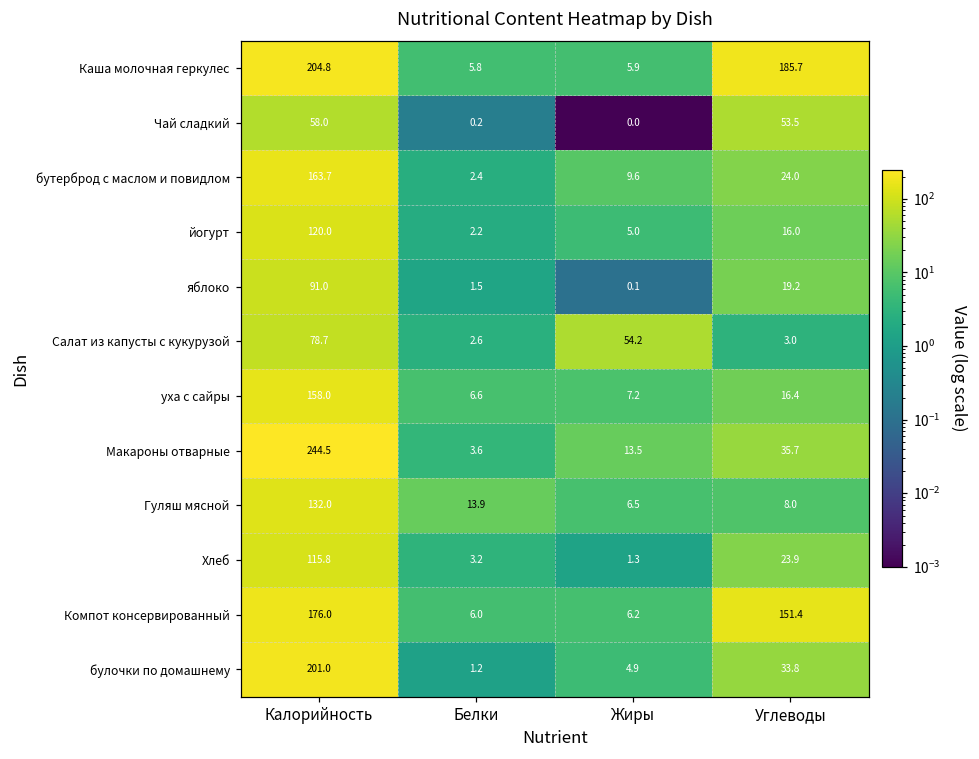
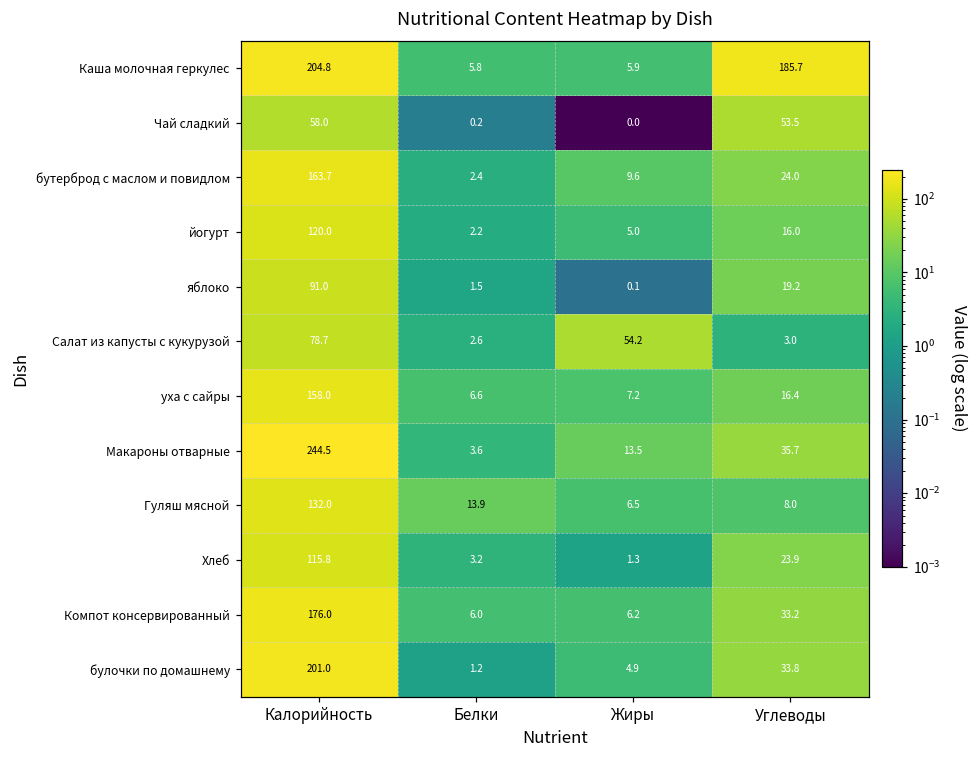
  {
    "Каша молочная геркулес": {
      "Калорийность": 204.8,
      "Белки": 5.8,
      "Жиры": 5.9,
      "Углеводы": 185.7
    },
    "Чай сладкий": {
      "Калорийность": 58.0,
      "Белки": 0.2,
      "Жиры": 0.0,
      "Углеводы": 53.5
    },
    "бутерброд с маслом и повидлом": {
      "Калорийность": 163.7,
      "Белки": 2.4,
      "Жиры": 9.6,
      "Углеводы": 24.0
    },
    "йогурт": {
      "Калорийность": 120.0,
      "Белки": 2.2,
      "Жиры": 5.0,
      "Углеводы": 16.0
    },
    "яблоко": {
      "Калорийность": 91.0,
      "Белки": 1.5,
      "Жиры": 0.1,
      "Углеводы": 19.2
    },
    "Салат из капусты с кукурузой": {
      "Калорийность": 78.7,
      "Белки": 2.6,
      "Жиры": 54.2,
      "Углеводы": 3.0
    },
    "уха с сайры": {
      "Калорийность": 158.0,
      "Белки": 6.6,
      "Жиры": 7.2,
      "Углеводы": 16.4
    },
    "Макароны отварные": {
      "Калорийность": 244.5,
      "Белки": 3.6,
      "Жиры": 13.5,
      "Углеводы": 35.7
    },
    "Гуляш мясной": {
      "Калорийность": 132.0,
      "Белки": 13.9,
      "Жиры": 6.5,
      "Углеводы": 8.0
    },
    "Хлеб": {
      "Калорийность": 115.8,
      "Белки": 3.2,
      "Жиры": 1.3,
      "Углеводы": 23.9
    },
    "Компот консервированный": {
      "Калорийность": 176.0,
      "Белки": 6.0,
      "Жиры": 6.2,
-     "Углеводы": 151.4
+     "Углеводы": 33.2
    },
    "булочки по домашнему": {
      "Калорийность": 201.0,
      "Белки": 1.2,
      "Жиры": 4.9,
      "Углеводы": 33.8
    }
  }
